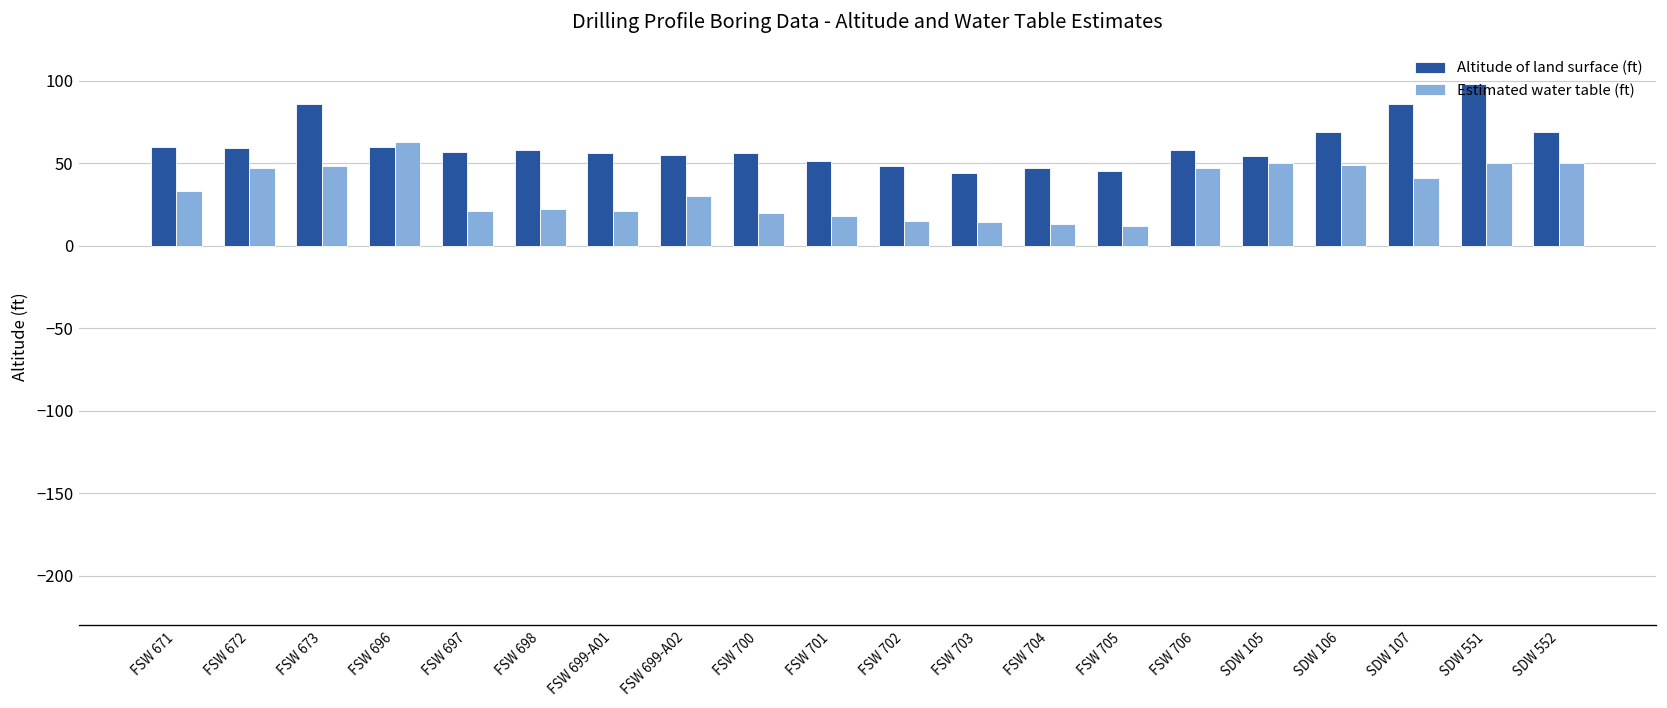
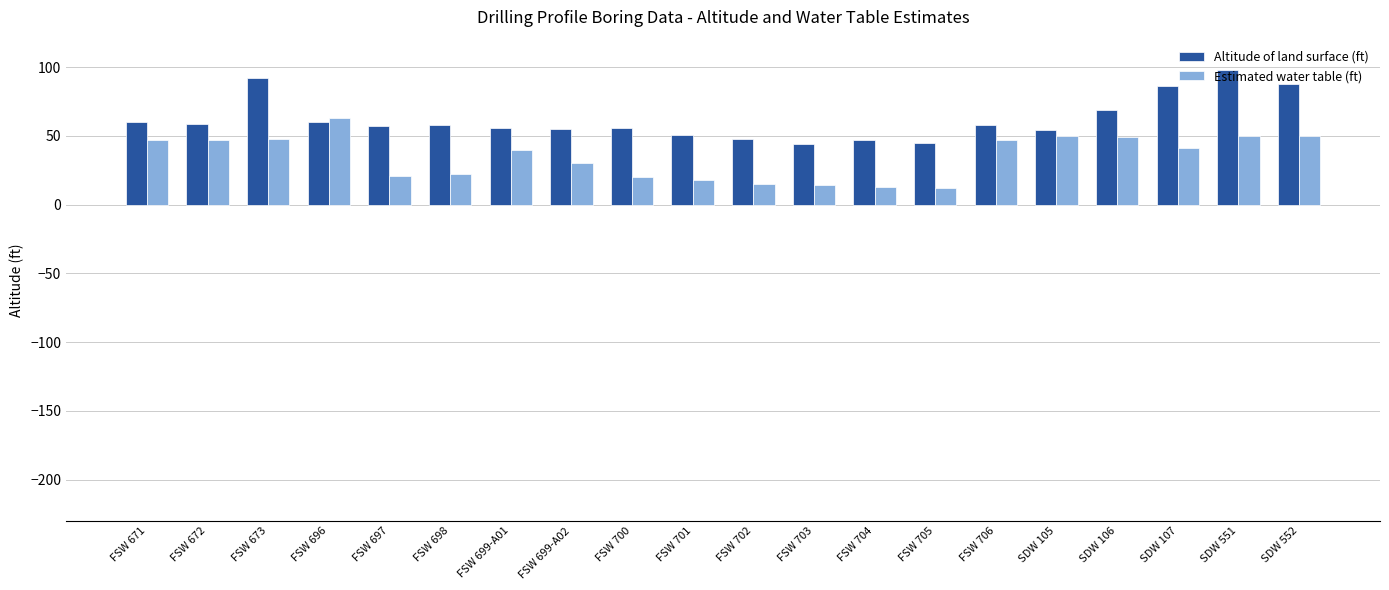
  {
    "Altitude of land surface (ft)": {
      "FSW 671": 60,
      "FSW 672": 59,
-     "FSW 673": 86,
+     "FSW 673": 92,
      "FSW 696": 60,
      "FSW 697": 57,
      "FSW 698": 58,
      "FSW 699-A01": 56,
      "FSW 699-A02": 55,
      "FSW 700": 56,
      "FSW 701": 51,
      "FSW 702": 48,
      "FSW 703": 44,
      "FSW 704": 47,
      "FSW 705": 45,
      "FSW 706": 58,
      "SDW 105": 54,
      "SDW 106": 69,
      "SDW 107": 86,
      "SDW 551": 98,
-     "SDW 552": 69
+     "SDW 552": 88
    },
    "Estimated water table (ft)": {
-     "FSW 671": 33,
+     "FSW 671": 47,
      "FSW 672": 47,
      "FSW 673": 48,
      "FSW 696": 63,
      "FSW 697": 21,
      "FSW 698": 22,
-     "FSW 699-A01": 21,
+     "FSW 699-A01": 40,
      "FSW 699-A02": 30,
      "FSW 700": 20,
      "FSW 701": 18,
      "FSW 702": 15,
      "FSW 703": 14,
      "FSW 704": 13,
      "FSW 705": 12,
      "FSW 706": 47,
      "SDW 105": 50,
      "SDW 106": 49,
      "SDW 107": 41,
      "SDW 551": 50,
      "SDW 552": 50
    }
  }
